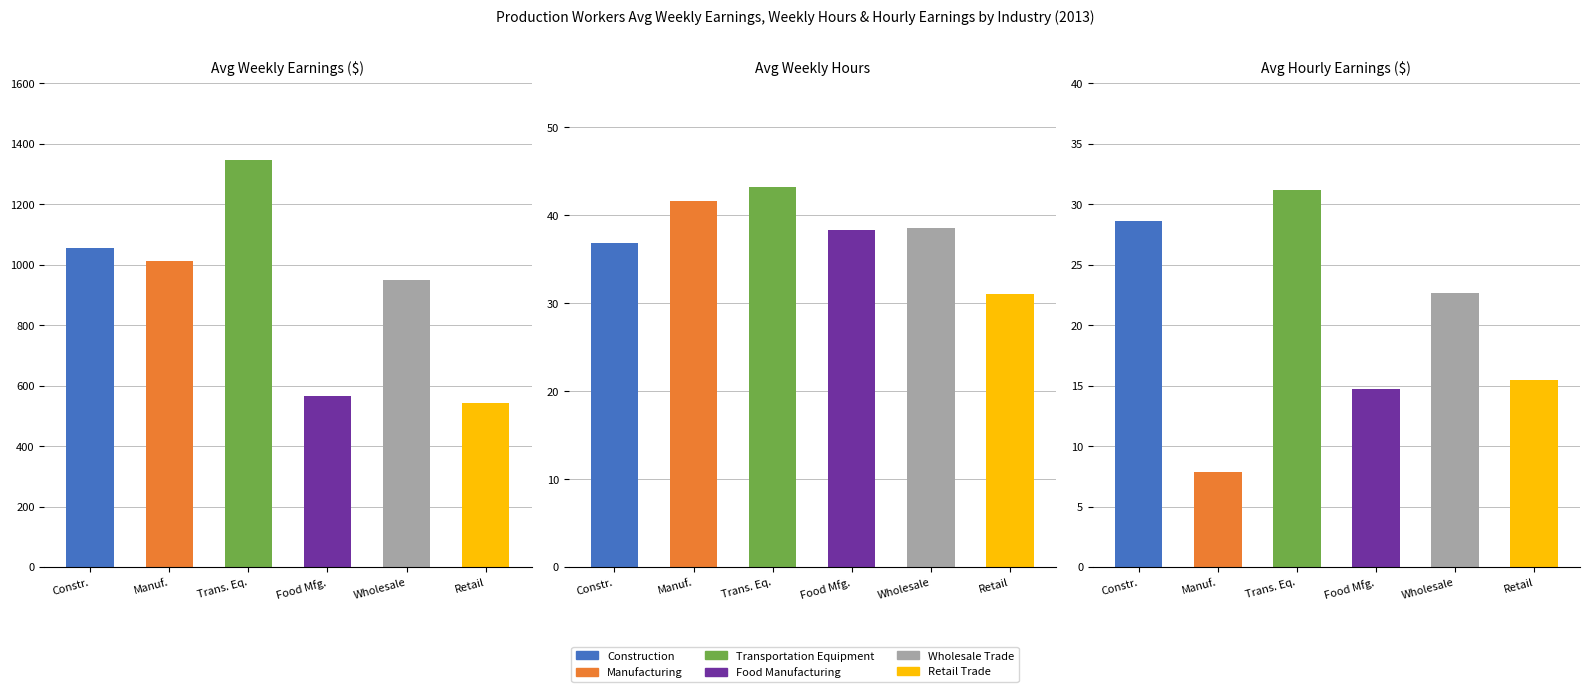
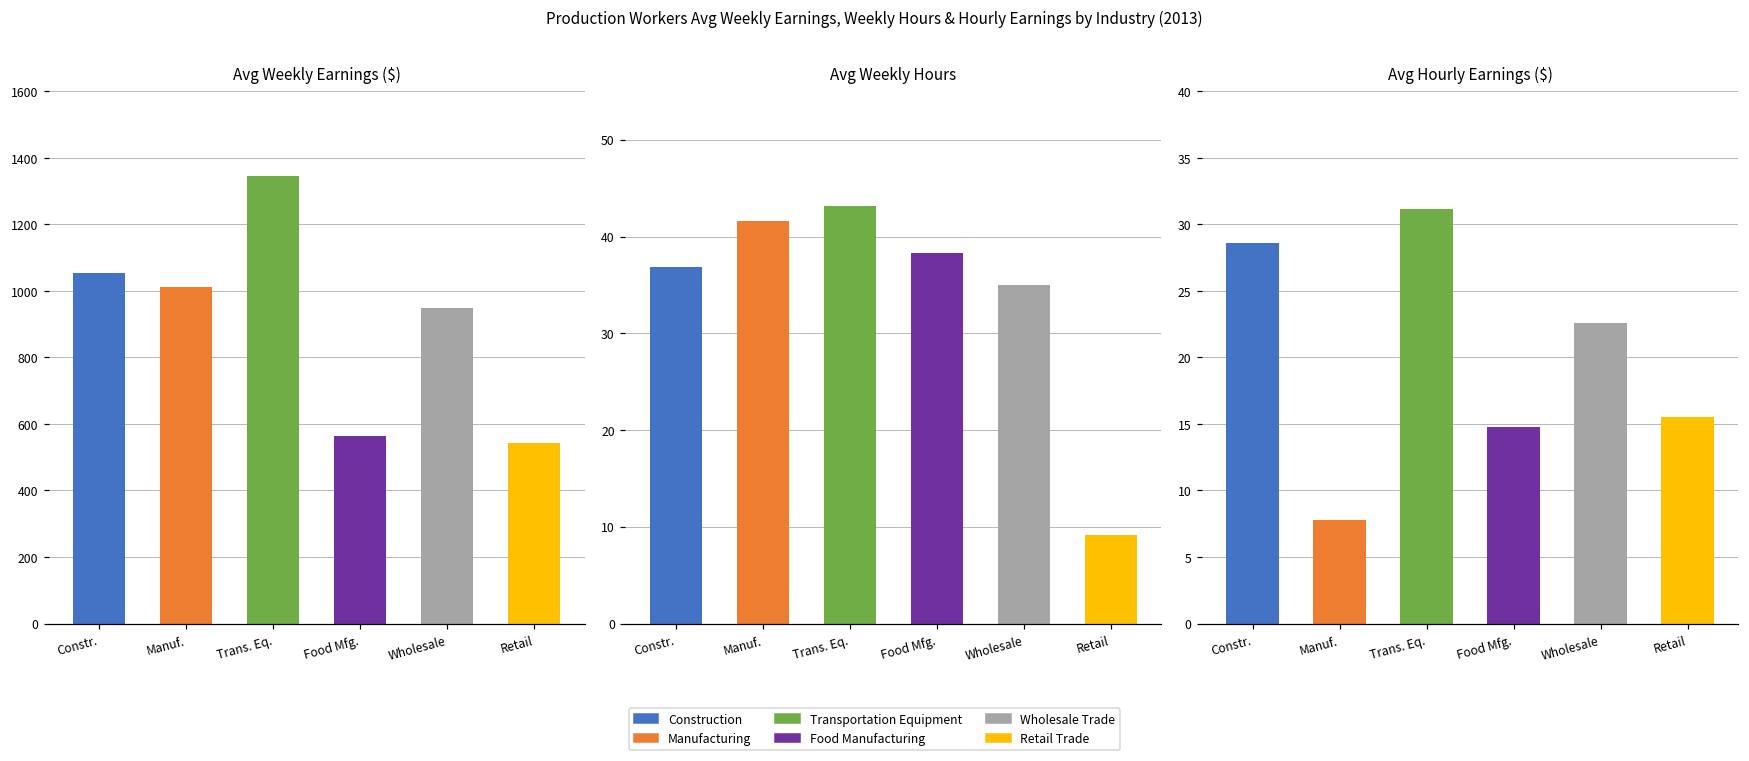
  {
    "Avg Weekly Earnings ($)": {
      "Constr.": 1050,
      "Manuf.": 1010,
      "Trans. Eq.": 1350,
      "Food Mfg.": 560,
      "Wholesale": 950,
      "Retail": 540
    },
    "Avg Weekly Hours": {
      "Constr.": 37,
      "Manuf.": 42,
      "Trans. Eq.": 43,
      "Food Mfg.": 38,
-     "Wholesale": 39,
-     "Retail": 31
+     "Wholesale": 35,
+     "Retail": 9
    },
    "Avg Hourly Earnings ($)": {
      "Constr.": 28.6,
      "Manuf.": 7.8,
      "Trans. Eq.": 31.2,
      "Food Mfg.": 14.7,
      "Wholesale": 22.6,
      "Retail": 15.5
    }
  }
